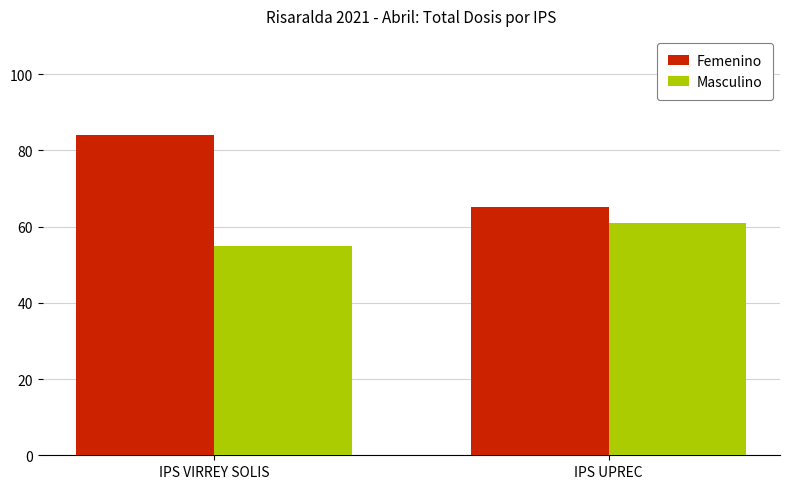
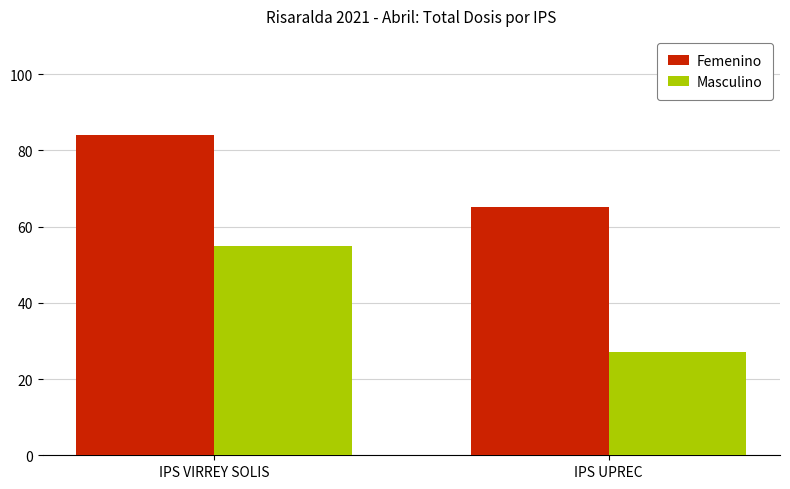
  {
    "Femenino": {
      "IPS VIRREY SOLIS": 84,
      "IPS UPREC": 65
    },
    "Masculino": {
      "IPS VIRREY SOLIS": 55,
-     "IPS UPREC": 61
+     "IPS UPREC": 27
    }
  }
